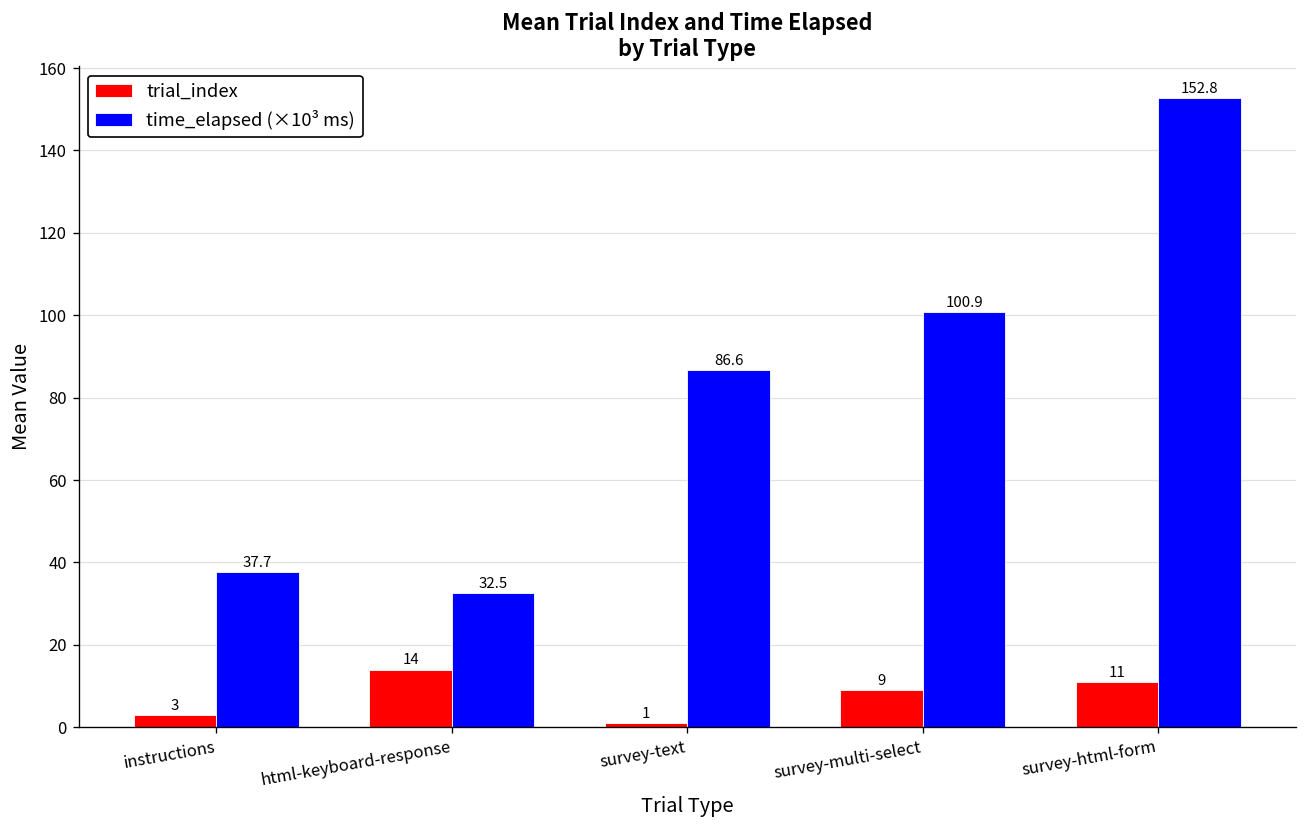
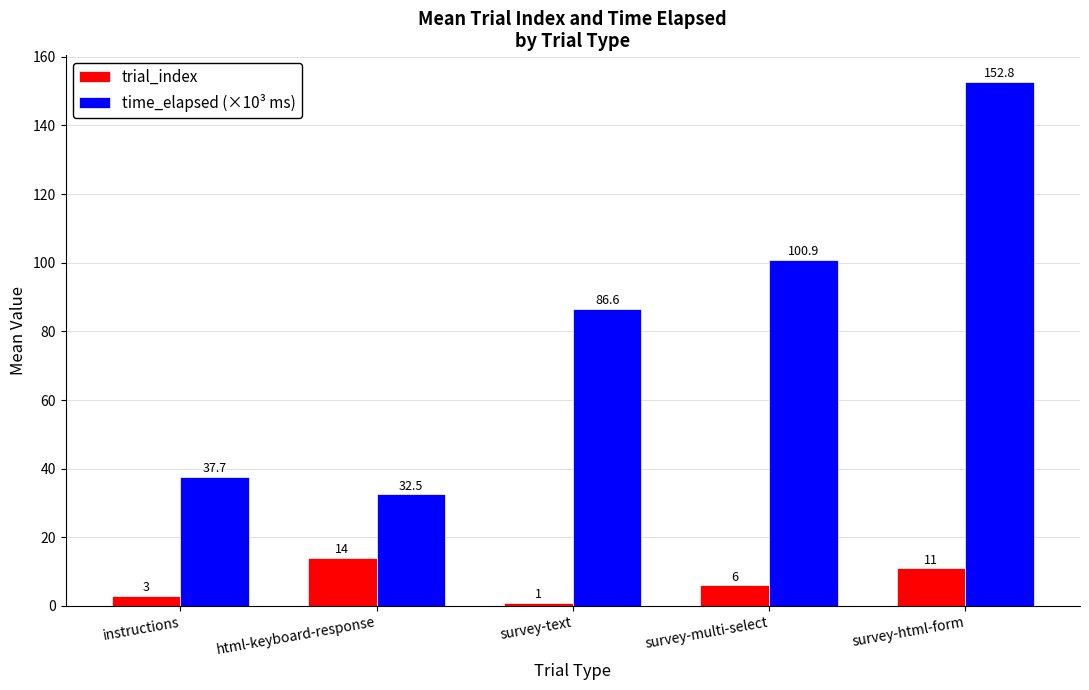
  {
    "trial_index": {
      "instructions": 3,
      "html-keyboard-response": 14,
      "survey-text": 1,
-     "survey-multi-select": 9,
+     "survey-multi-select": 6,
      "survey-html-form": 11
    },
    "time_elapsed (×10³ ms)": {
      "instructions": 37.7,
      "html-keyboard-response": 32.5,
      "survey-text": 86.6,
      "survey-multi-select": 100.9,
      "survey-html-form": 152.8
    }
  }
